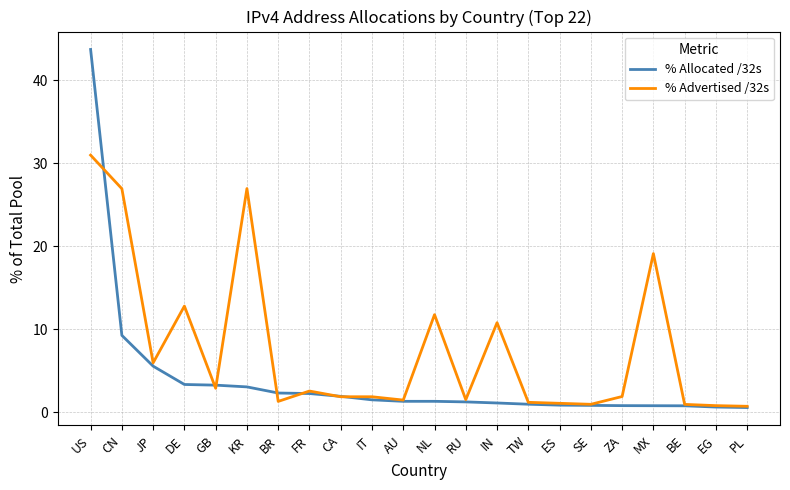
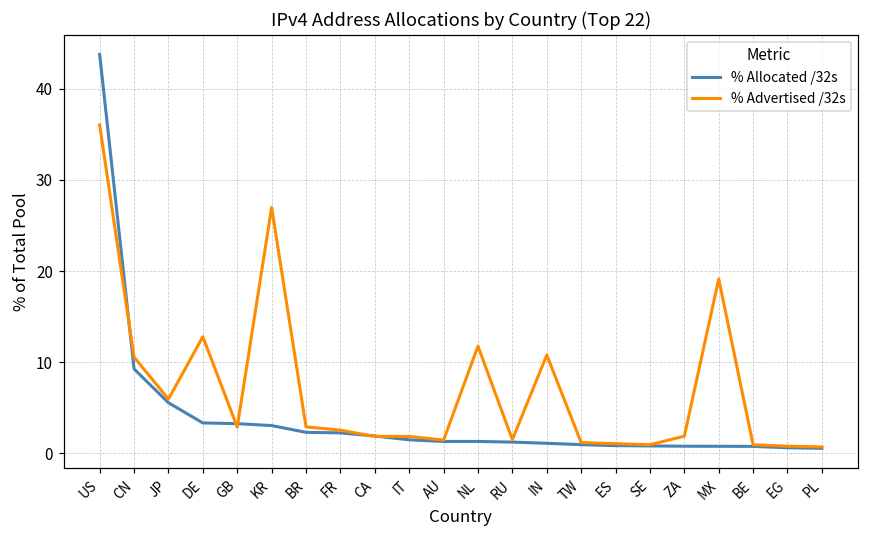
  {
    "% Allocated /32s": {
      "US": 44,
      "CN": 9,
      "JP": 6,
      "DE": 3,
      "GB": 3,
      "KR": 3,
      "BR": 2,
      "IT": 2,
      "NL": 1,
      "IN": 1,
      "ZA": 1,
      "MX": 1
    },
    "% Advertised /32s": {
-     "US": 31,
-     "CN": 27,
+     "US": 36,
+     "CN": 11,
      "JP": 6,
      "DE": 13,
      "GB": 3,
      "KR": 27,
-     "BR": 1,
+     "BR": 3,
      "IT": 2,
      "NL": 12,
      "IN": 11,
      "ZA": 2,
      "MX": 19
    }
  }
